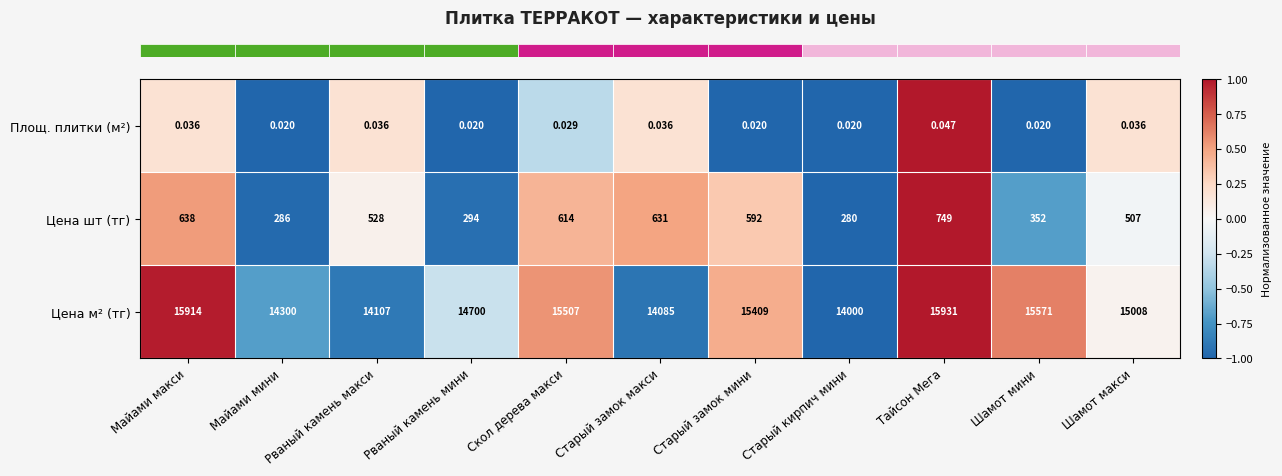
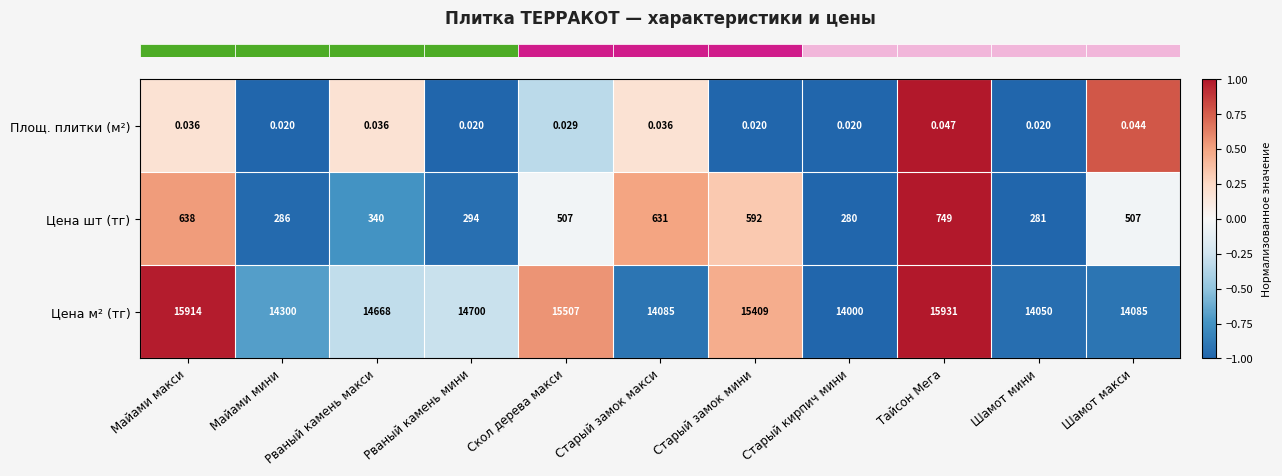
  {
    "Площ. плитки (м²)": {
      "Майами макси": 0.036,
      "Майами мини": 0.020,
      "Рваный камень макси": 0.036,
      "Рваный камень мини": 0.020,
      "Скол дерева макси": 0.029,
      "Старый замок макси": 0.036,
      "Старый замок мини": 0.020,
      "Старый кирпич мини": 0.020,
      "Тайсон Мега": 0.047,
      "Шамот мини": 0.020,
-     "Шамот макси": 0.036
+     "Шамот макси": 0.044
    },
    "Цена шт (тг)": {
      "Майами макси": 638,
      "Майами мини": 286,
-     "Рваный камень макси": 528,
+     "Рваный камень макси": 340,
      "Рваный камень мини": 294,
-     "Скол дерева макси": 614,
+     "Скол дерева макси": 507,
      "Старый замок макси": 631,
      "Старый замок мини": 592,
      "Старый кирпич мини": 280,
      "Тайсон Мега": 749,
-     "Шамот мини": 352,
+     "Шамот мини": 281,
      "Шамот макси": 507
    },
    "Цена м² (тг)": {
      "Майами макси": 15914,
      "Майами мини": 14300,
-     "Рваный камень макси": 14107,
+     "Рваный камень макси": 14668,
      "Рваный камень мини": 14700,
      "Скол дерева макси": 15507,
      "Старый замок макси": 14085,
      "Старый замок мини": 15409,
      "Старый кирпич мини": 14000,
      "Тайсон Мега": 15931,
-     "Шамот мини": 15571,
-     "Шамот макси": 15008
+     "Шамот мини": 14050,
+     "Шамот макси": 14085
    }
  }
